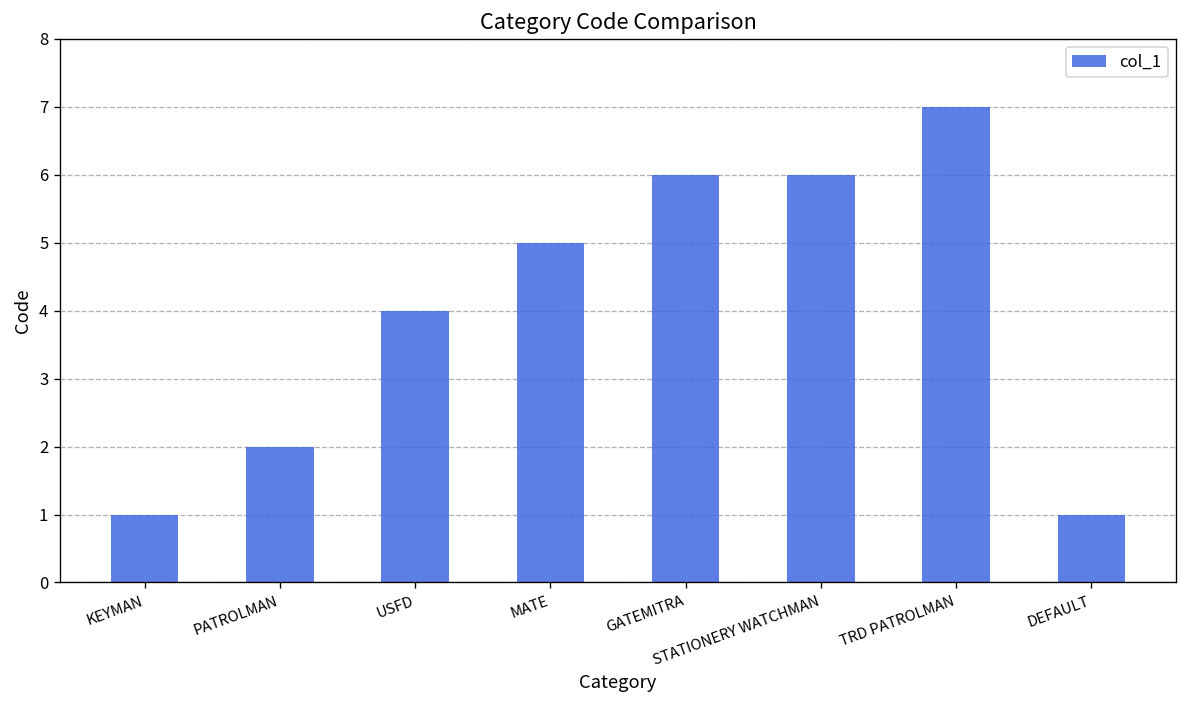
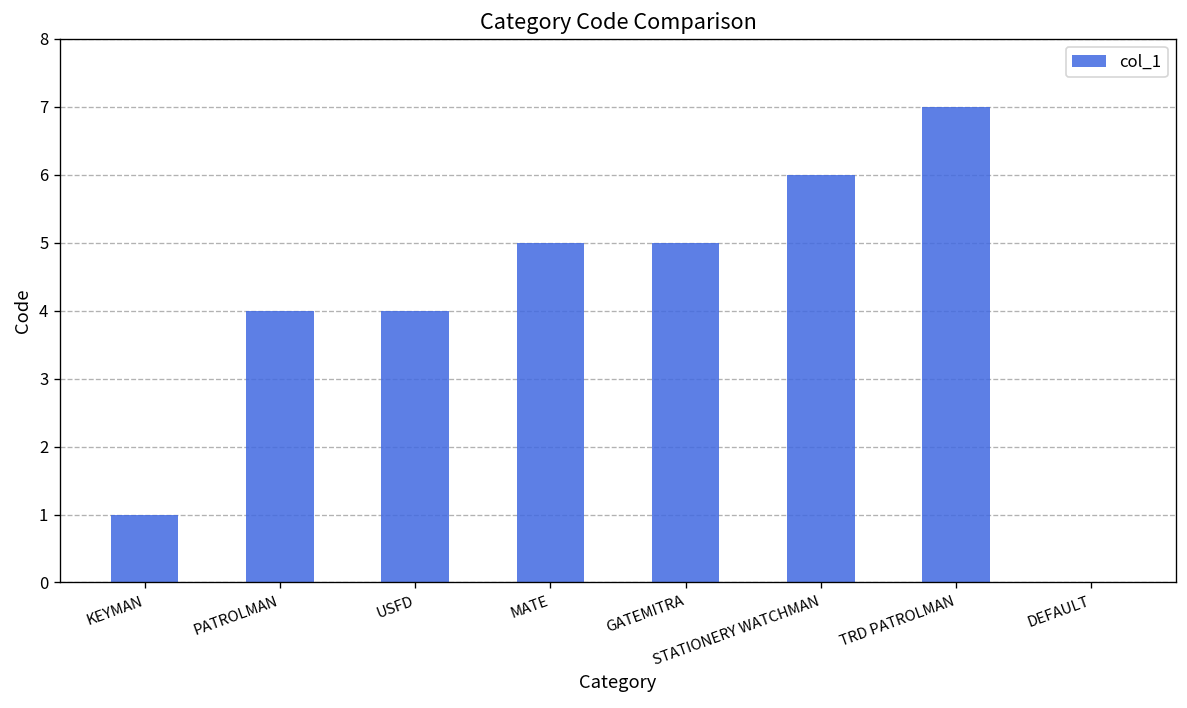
  {
    "KEYMAN": 1,
-   "PATROLMAN": 2,
+   "PATROLMAN": 4,
    "USFD": 4,
    "MATE": 5,
-   "GATEMITRA": 6,
+   "GATEMITRA": 5,
    "STATIONERY WATCHMAN": 6,
    "TRD PATROLMAN": 7,
-   "DEFAULT": 1
+   "DEFAULT": 0
  }
